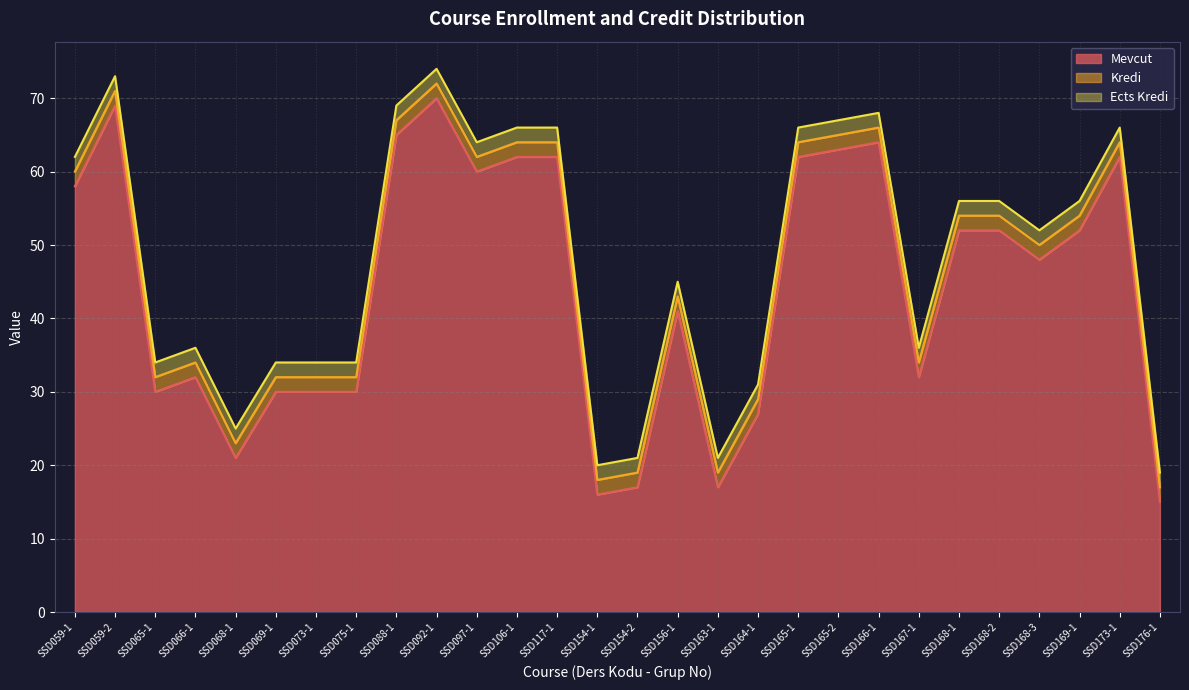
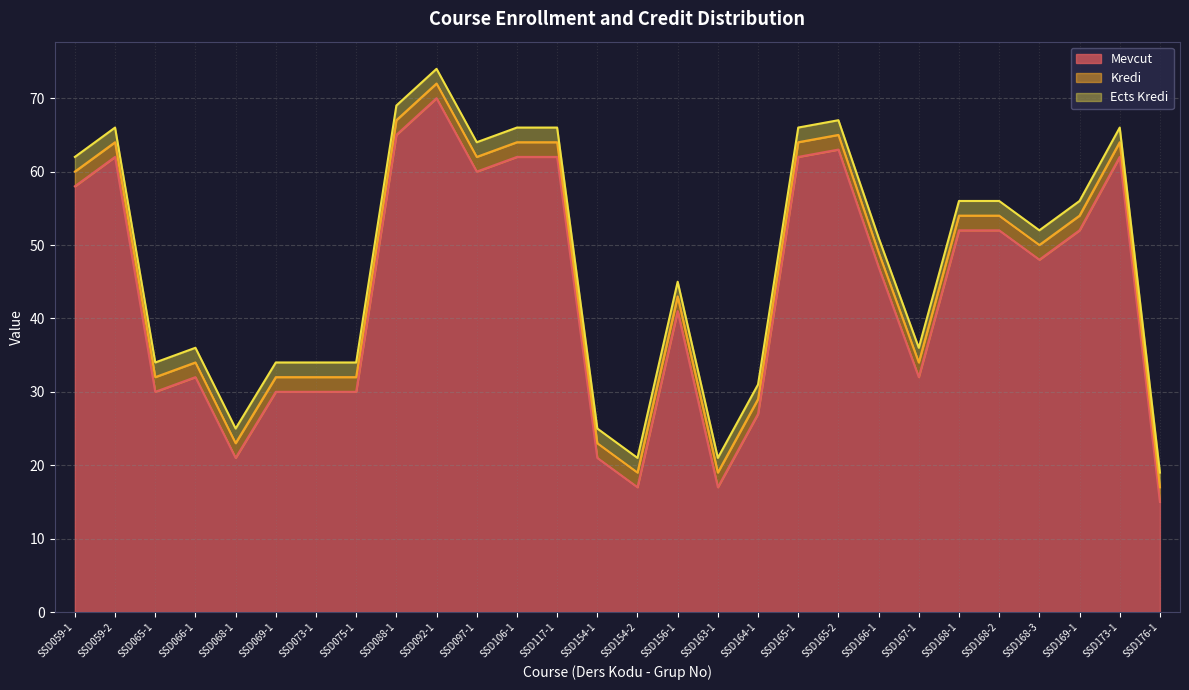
  {
    "Mevcut": {
      "SSD059-1": 58,
-     "SSD059-2": 69,
+     "SSD059-2": 62,
      "SSD065-1": 30,
      "SSD066-1": 32,
      "SSD068-1": 21,
      "SSD069-1": 30,
      "SSD073-1": 30,
      "SSD075-1": 30,
      "SSD088-1": 65,
      "SSD092-1": 70,
      "SSD097-1": 60,
      "SSD106-1": 62,
      "SSD117-1": 62,
-     "SSD154-1": 16,
+     "SSD154-1": 21,
      "SSD154-2": 17,
      "SSD156-1": 41,
      "SSD163-1": 17,
      "SSD164-1": 27,
      "SSD165-1": 62,
      "SSD165-2": 63,
-     "SSD166-1": 64,
+     "SSD166-1": 47,
      "SSD167-1": 32,
      "SSD168-1": 52,
      "SSD168-2": 52,
      "SSD168-3": 48,
      "SSD169-1": 52,
      "SSD173-1": 62,
      "SSD176-1": 15
    }
  }
